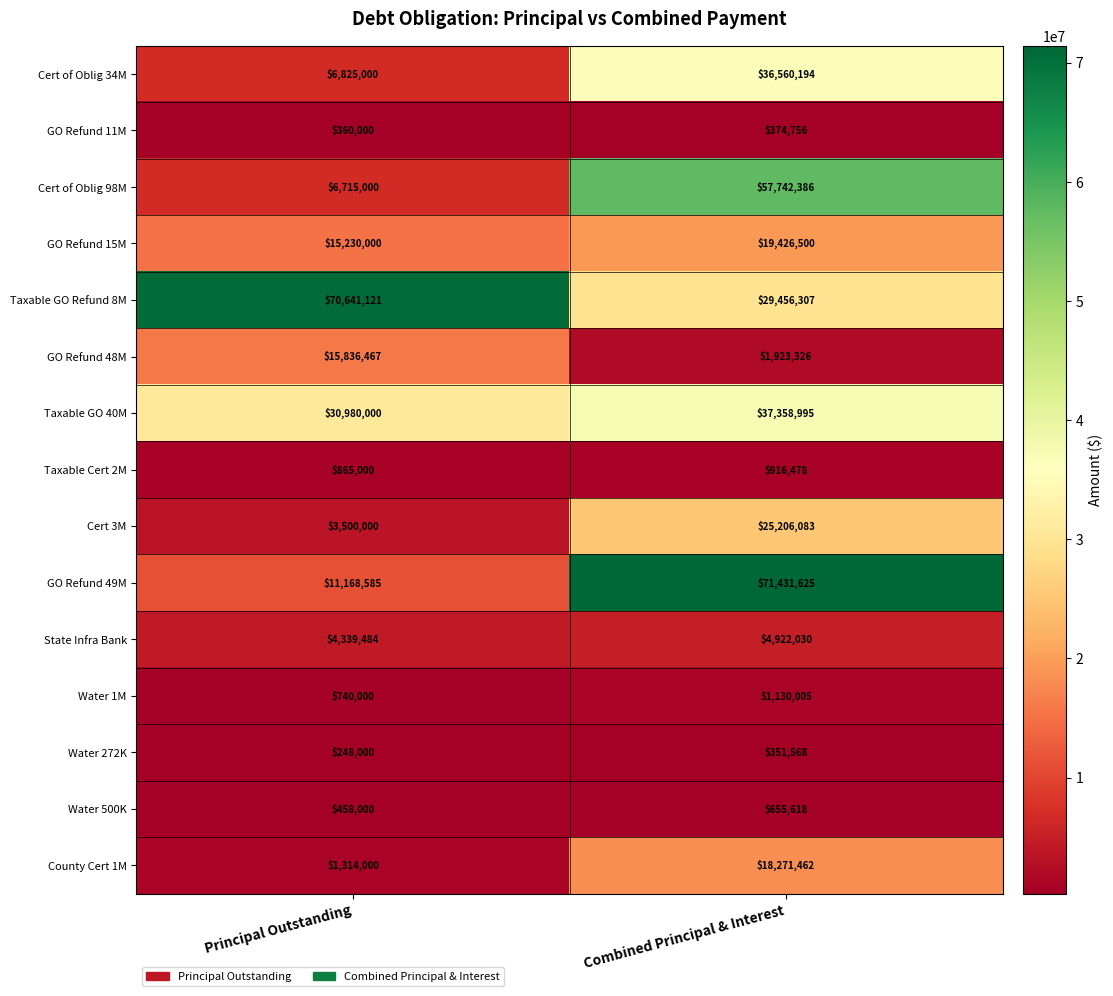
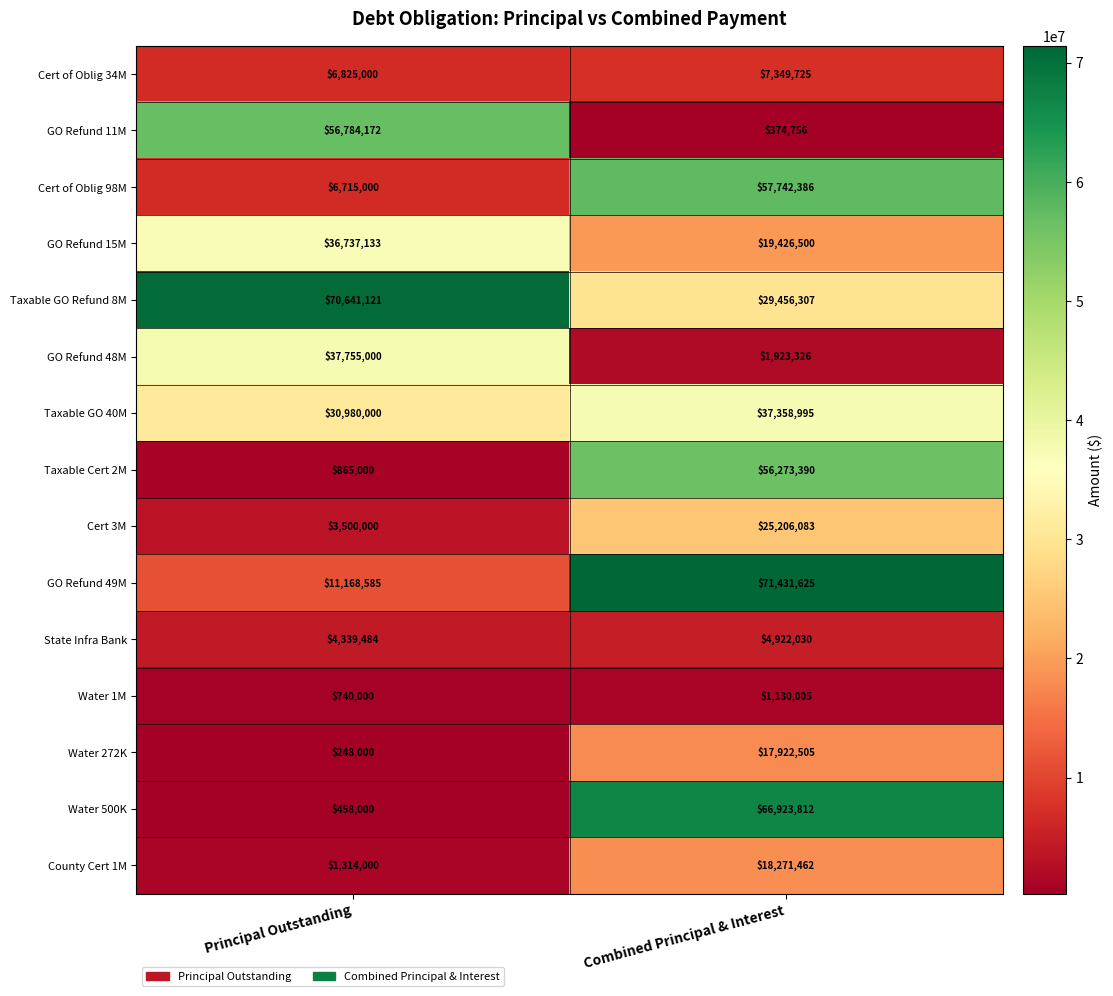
  {
    "Cert of Oblig 34M": {
      "Principal Outstanding": "$6,825,000",
-     "Combined Principal & Interest": "$36,560,194"
+     "Combined Principal & Interest": "$7,349,725"
    },
    "GO Refund 11M": {
-     "Principal Outstanding": "$360,000",
+     "Principal Outstanding": "$56,784,172",
      "Combined Principal & Interest": "$374,756"
    },
    "Cert of Oblig 98M": {
      "Principal Outstanding": "$6,715,000",
      "Combined Principal & Interest": "$57,742,386"
    },
    "GO Refund 15M": {
-     "Principal Outstanding": "$15,230,000",
+     "Principal Outstanding": "$36,737,133",
      "Combined Principal & Interest": "$19,426,500"
    },
    "Taxable GO Refund 8M": {
      "Principal Outstanding": "$70,641,121",
      "Combined Principal & Interest": "$29,456,307"
    },
    "GO Refund 48M": {
-     "Principal Outstanding": "$15,836,467",
+     "Principal Outstanding": "$37,755,000",
      "Combined Principal & Interest": "$1,923,326"
    },
    "Taxable GO 40M": {
      "Principal Outstanding": "$30,980,000",
      "Combined Principal & Interest": "$37,358,995"
    },
    "Taxable Cert 2M": {
      "Principal Outstanding": "$865,000",
-     "Combined Principal & Interest": "$916,478"
+     "Combined Principal & Interest": "$56,273,390"
    },
    "Cert 3M": {
      "Principal Outstanding": "$3,500,000",
      "Combined Principal & Interest": "$25,206,083"
    },
    "GO Refund 49M": {
      "Principal Outstanding": "$11,168,585",
      "Combined Principal & Interest": "$71,431,625"
    },
    "State Infra Bank": {
      "Principal Outstanding": "$4,339,484",
      "Combined Principal & Interest": "$4,922,030"
    },
    "Water 1M": {
      "Principal Outstanding": "$740,000",
      "Combined Principal & Interest": "$1,130,005"
    },
    "Water 272K": {
      "Principal Outstanding": "$248,000",
-     "Combined Principal & Interest": "$351,568"
+     "Combined Principal & Interest": "$17,922,505"
    },
    "Water 500K": {
      "Principal Outstanding": "$458,000",
-     "Combined Principal & Interest": "$655,618"
+     "Combined Principal & Interest": "$66,923,812"
    },
    "County Cert 1M": {
      "Principal Outstanding": "$1,314,000",
      "Combined Principal & Interest": "$18,271,462"
    }
  }
